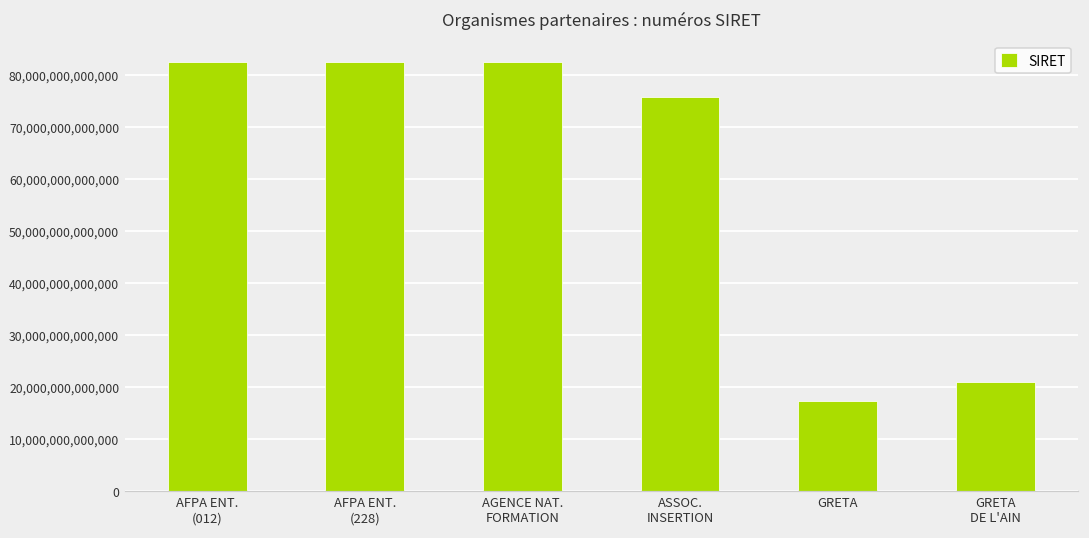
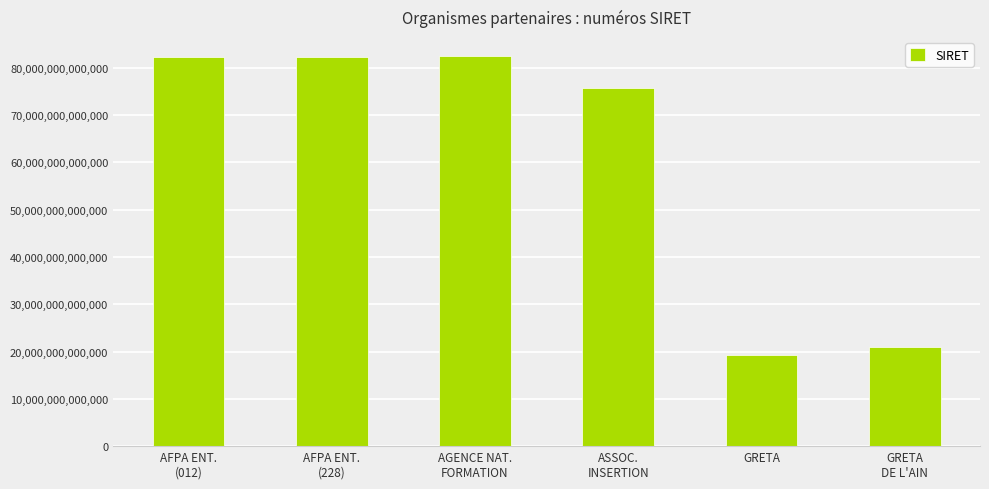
  {
    "AFPA ENT. (012)": "82,000,000,000,000",
    "AFPA ENT. (228)": "82,000,000,000,000",
    "AGENCE NAT. FORMATION": "82,000,000,000,000",
    "ASSOC. INSERTION": "76,000,000,000,000",
-   "GRETA": "17,000,000,000,000",
+   "GRETA": "19,000,000,000,000",
    "GRETA DE L'AIN": "21,000,000,000,000"
  }
